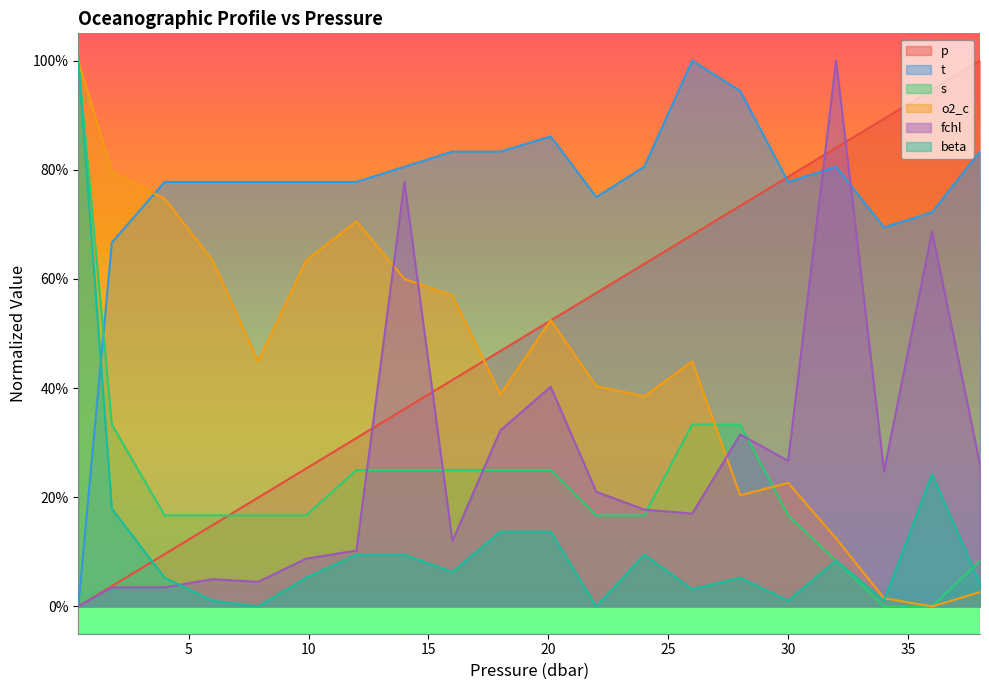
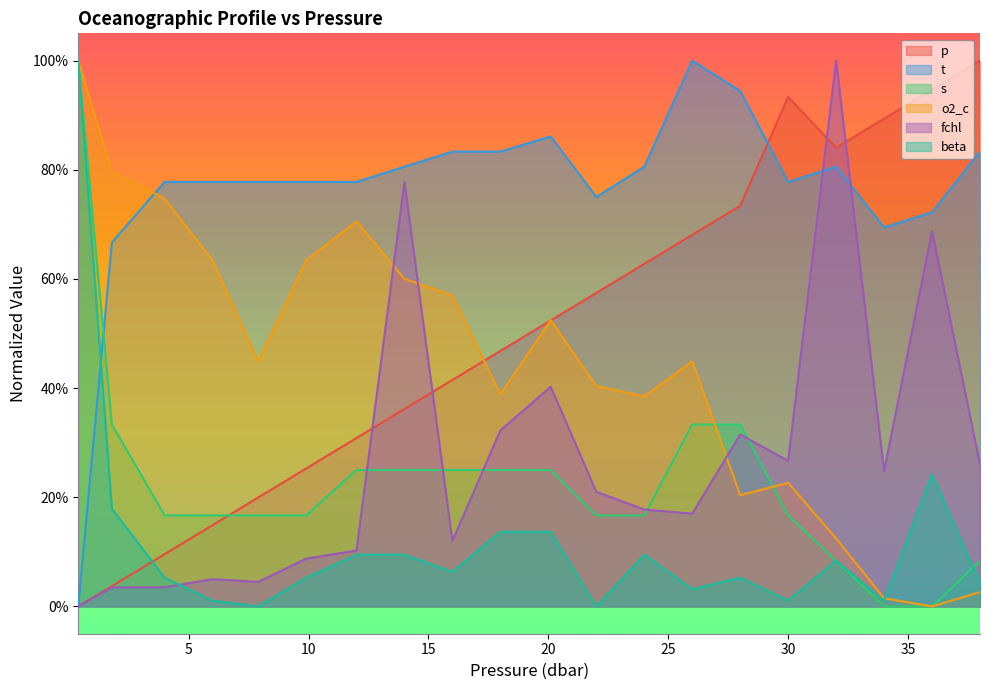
  {
    "p": {
-     "30": "79%"
+     "30": "93%"
    },
    "o2_c": {
      "30": "23%"
    },
    "fchl": {
      "30": "27%"
    }
  }
